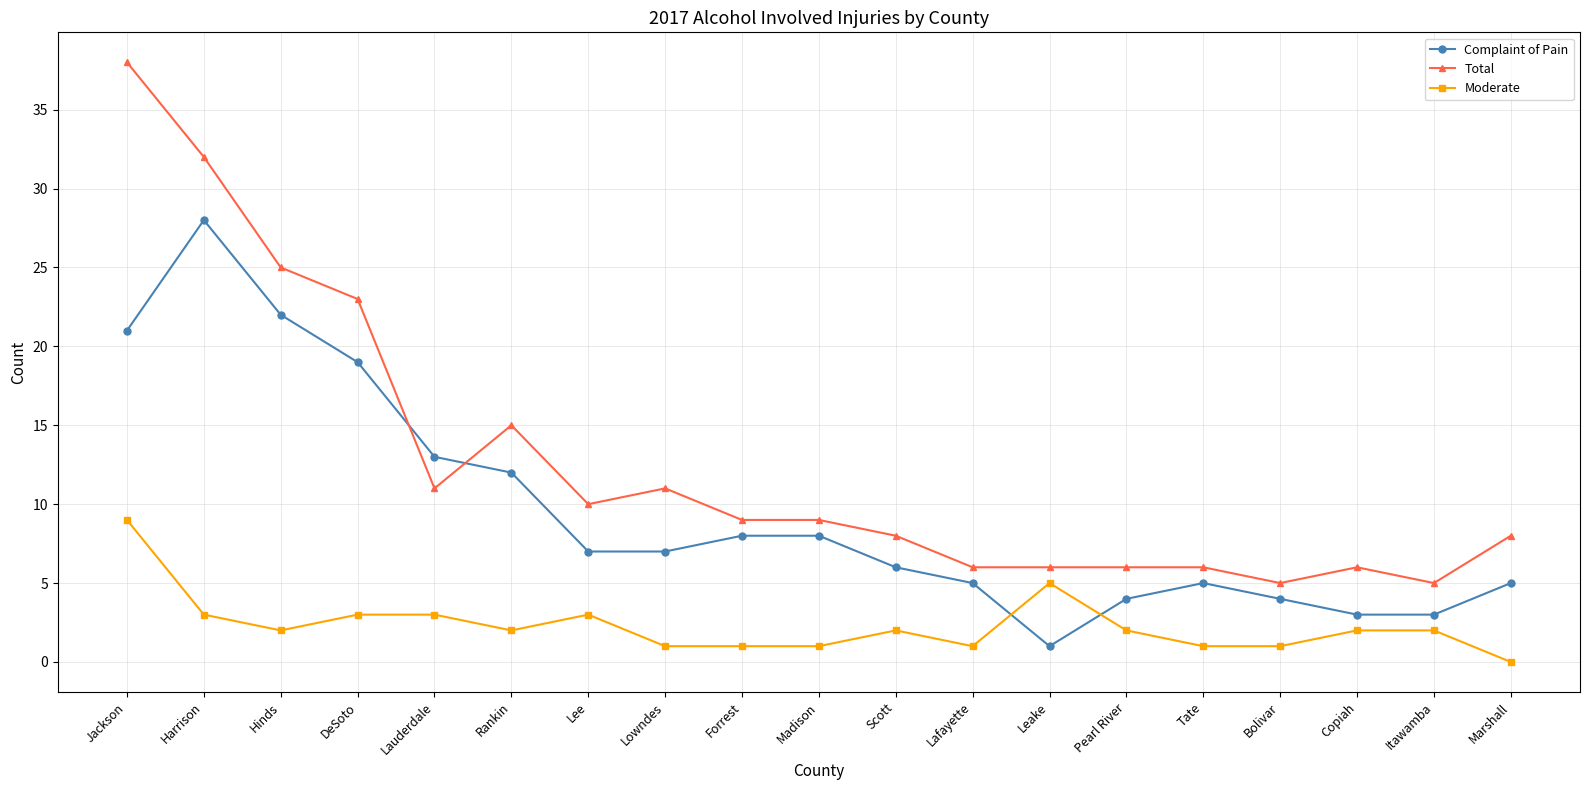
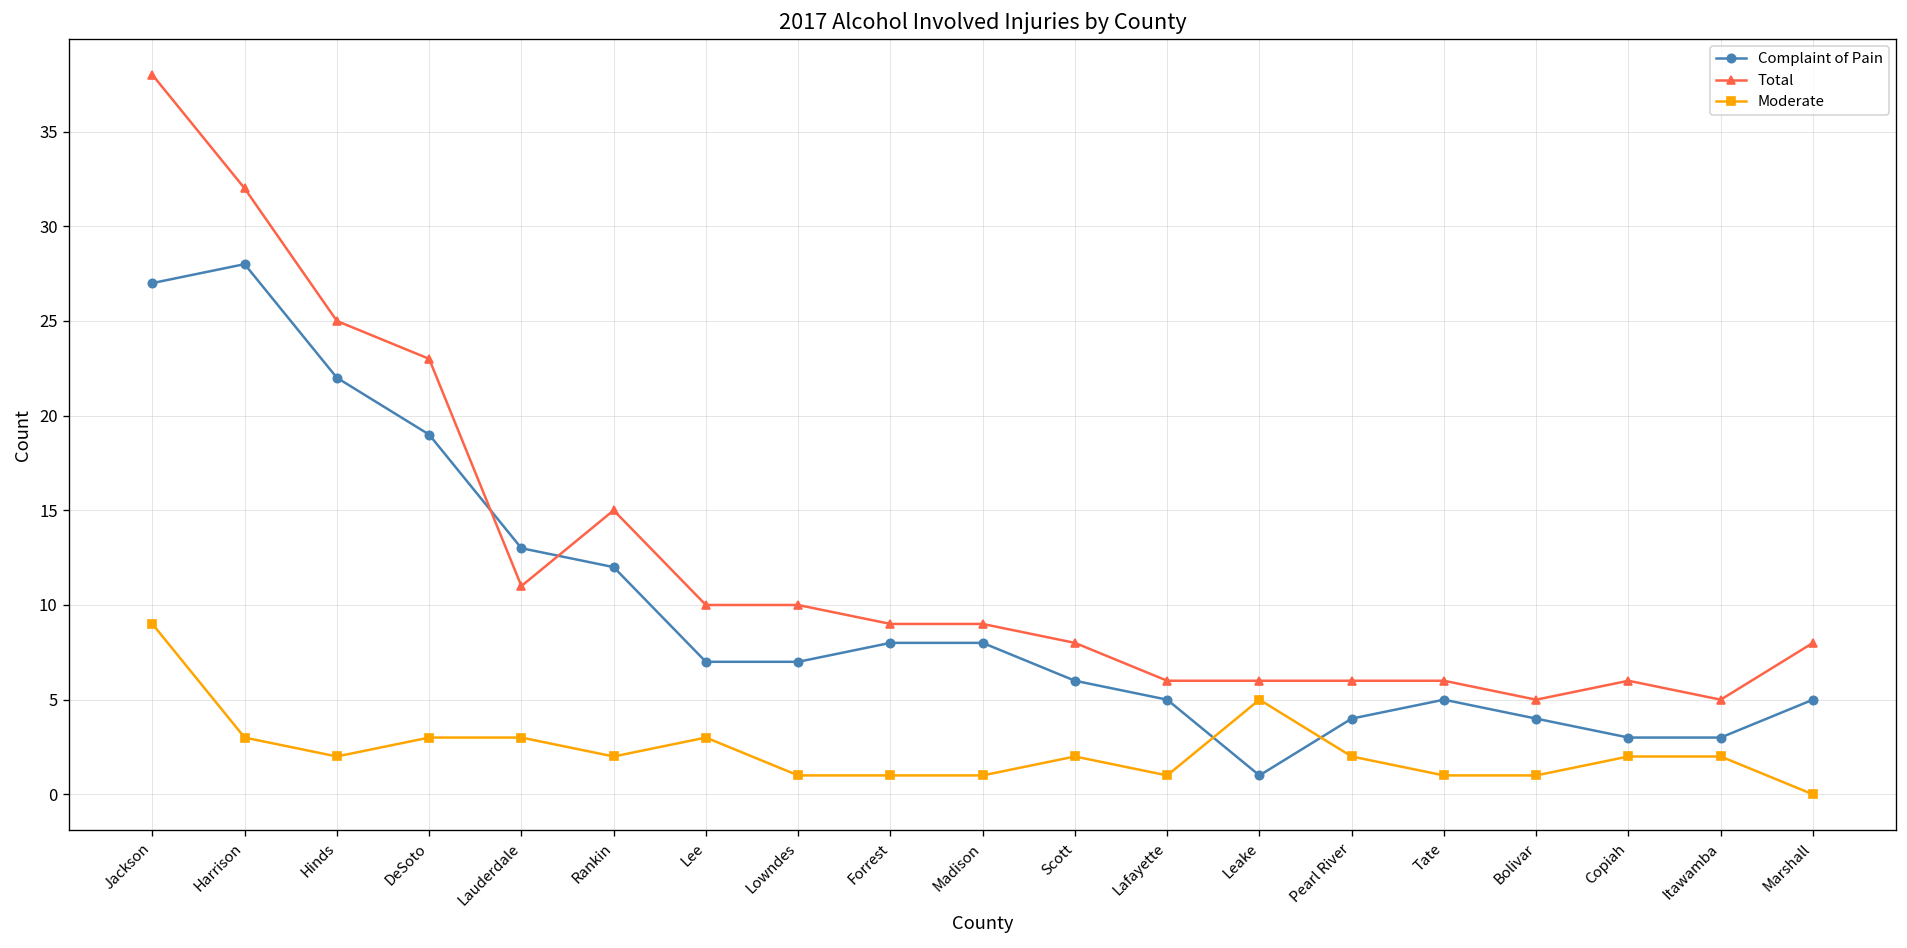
  {
    "Complaint of Pain": {
-     "Jackson": 21,
+     "Jackson": 27,
      "Harrison": 28,
      "Hinds": 22,
      "DeSoto": 19,
      "Lauderdale": 13,
      "Rankin": 12,
      "Lee": 7,
      "Lowndes": 7,
      "Forrest": 8,
      "Madison": 8,
      "Scott": 6,
      "Lafayette": 5,
      "Leake": 1,
      "Pearl River": 4,
      "Tate": 5,
      "Bolivar": 4,
      "Copiah": 3,
      "Itawamba": 3,
      "Marshall": 5
    },
    "Total": {
      "Jackson": 38,
      "Harrison": 32,
      "Hinds": 25,
      "DeSoto": 23,
      "Lauderdale": 11,
      "Rankin": 15,
      "Lee": 10,
-     "Lowndes": 11,
+     "Lowndes": 10,
      "Forrest": 9,
      "Madison": 9,
      "Scott": 8,
      "Lafayette": 6,
      "Leake": 6,
      "Pearl River": 6,
      "Tate": 6,
      "Bolivar": 5,
      "Copiah": 6,
      "Itawamba": 5,
      "Marshall": 8
    },
    "Moderate": {
      "Jackson": 9,
      "Harrison": 3,
      "Hinds": 2,
      "DeSoto": 3,
      "Lauderdale": 3,
      "Rankin": 2,
      "Lee": 3,
      "Lowndes": 1,
      "Forrest": 1,
      "Madison": 1,
      "Scott": 2,
      "Lafayette": 1,
      "Leake": 5,
      "Pearl River": 2,
      "Tate": 1,
      "Bolivar": 1,
      "Copiah": 2,
      "Itawamba": 2,
      "Marshall": 0
    }
  }
